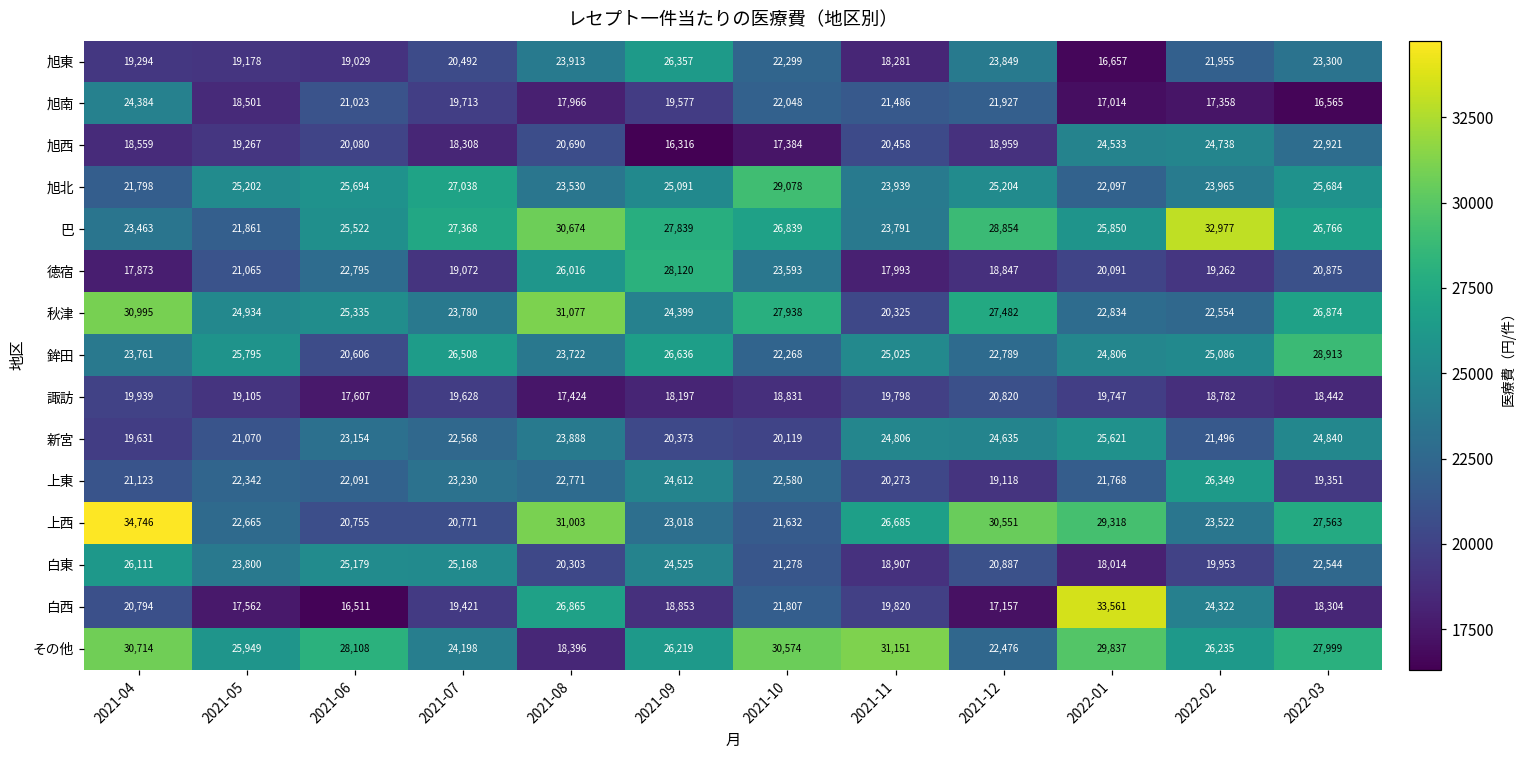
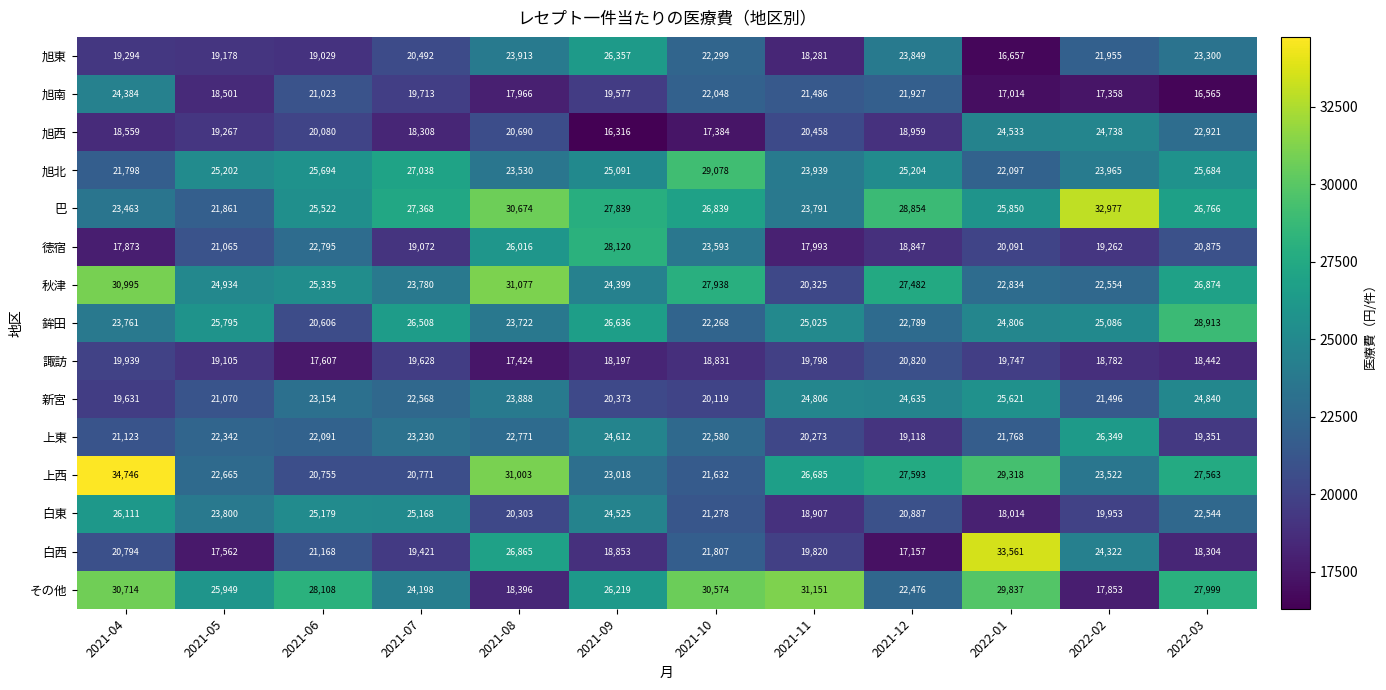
  {
    "旭東": {
      "2021-04": "19,294",
      "2021-05": "19,178",
      "2021-06": "19,029",
      "2021-07": "20,492",
      "2021-08": "23,913",
      "2021-09": "26,357",
      "2021-10": "22,299",
      "2021-11": "18,281",
      "2021-12": "23,849",
      "2022-01": "16,657",
      "2022-02": "21,955",
      "2022-03": "23,300"
    },
    "旭南": {
      "2021-04": "24,384",
      "2021-05": "18,501",
      "2021-06": "21,023",
      "2021-07": "19,713",
      "2021-08": "17,966",
      "2021-09": "19,577",
      "2021-10": "22,048",
      "2021-11": "21,486",
      "2021-12": "21,927",
      "2022-01": "17,014",
      "2022-02": "17,358",
      "2022-03": "16,565"
    },
    "旭西": {
      "2021-04": "18,559",
      "2021-05": "19,267",
      "2021-06": "20,080",
      "2021-07": "18,308",
      "2021-08": "20,690",
      "2021-09": "16,316",
      "2021-10": "17,384",
      "2021-11": "20,458",
      "2021-12": "18,959",
      "2022-01": "24,533",
      "2022-02": "24,738",
      "2022-03": "22,921"
    },
    "旭北": {
      "2021-04": "21,798",
      "2021-05": "25,202",
      "2021-06": "25,694",
      "2021-07": "27,038",
      "2021-08": "23,530",
      "2021-09": "25,091",
      "2021-10": "29,078",
      "2021-11": "23,939",
      "2021-12": "25,204",
      "2022-01": "22,097",
      "2022-02": "23,965",
      "2022-03": "25,684"
    },
    "巴": {
      "2021-04": "23,463",
      "2021-05": "21,861",
      "2021-06": "25,522",
      "2021-07": "27,368",
      "2021-08": "30,674",
      "2021-09": "27,839",
      "2021-10": "26,839",
      "2021-11": "23,791",
      "2021-12": "28,854",
      "2022-01": "25,850",
      "2022-02": "32,977",
      "2022-03": "26,766"
    },
    "徳宿": {
      "2021-04": "17,873",
      "2021-05": "21,065",
      "2021-06": "22,795",
      "2021-07": "19,072",
      "2021-08": "26,016",
      "2021-09": "28,120",
      "2021-10": "23,593",
      "2021-11": "17,993",
      "2021-12": "18,847",
      "2022-01": "20,091",
      "2022-02": "19,262",
      "2022-03": "20,875"
    },
    "秋津": {
      "2021-04": "30,995",
      "2021-05": "24,934",
      "2021-06": "25,335",
      "2021-07": "23,780",
      "2021-08": "31,077",
      "2021-09": "24,399",
      "2021-10": "27,938",
      "2021-11": "20,325",
      "2021-12": "27,482",
      "2022-01": "22,834",
      "2022-02": "22,554",
      "2022-03": "26,874"
    },
    "鉾田": {
      "2021-04": "23,761",
      "2021-05": "25,795",
      "2021-06": "20,606",
      "2021-07": "26,508",
      "2021-08": "23,722",
      "2021-09": "26,636",
      "2021-10": "22,268",
      "2021-11": "25,025",
      "2021-12": "22,789",
      "2022-01": "24,806",
      "2022-02": "25,086",
      "2022-03": "28,913"
    },
    "諏訪": {
      "2021-04": "19,939",
      "2021-05": "19,105",
      "2021-06": "17,607",
      "2021-07": "19,628",
      "2021-08": "17,424",
      "2021-09": "18,197",
      "2021-10": "18,831",
      "2021-11": "19,798",
      "2021-12": "20,820",
      "2022-01": "19,747",
      "2022-02": "18,782",
      "2022-03": "18,442"
    },
    "新宮": {
      "2021-04": "19,631",
      "2021-05": "21,070",
      "2021-06": "23,154",
      "2021-07": "22,568",
      "2021-08": "23,888",
      "2021-09": "20,373",
      "2021-10": "20,119",
      "2021-11": "24,806",
      "2021-12": "24,635",
      "2022-01": "25,621",
      "2022-02": "21,496",
      "2022-03": "24,840"
    },
    "上東": {
      "2021-04": "21,123",
      "2021-05": "22,342",
      "2021-06": "22,091",
      "2021-07": "23,230",
      "2021-08": "22,771",
      "2021-09": "24,612",
      "2021-10": "22,580",
      "2021-11": "20,273",
      "2021-12": "19,118",
      "2022-01": "21,768",
      "2022-02": "26,349",
      "2022-03": "19,351"
    },
    "上西": {
      "2021-04": "34,746",
      "2021-05": "22,665",
      "2021-06": "20,755",
      "2021-07": "20,771",
      "2021-08": "31,003",
      "2021-09": "23,018",
      "2021-10": "21,632",
      "2021-11": "26,685",
-     "2021-12": "30,551",
+     "2021-12": "27,593",
      "2022-01": "29,318",
      "2022-02": "23,522",
      "2022-03": "27,563"
    },
    "白東": {
      "2021-04": "26,111",
      "2021-05": "23,800",
      "2021-06": "25,179",
      "2021-07": "25,168",
      "2021-08": "20,303",
      "2021-09": "24,525",
      "2021-10": "21,278",
      "2021-11": "18,907",
      "2021-12": "20,887",
      "2022-01": "18,014",
      "2022-02": "19,953",
      "2022-03": "22,544"
    },
    "白西": {
      "2021-04": "20,794",
      "2021-05": "17,562",
-     "2021-06": "16,511",
+     "2021-06": "21,168",
      "2021-07": "19,421",
      "2021-08": "26,865",
      "2021-09": "18,853",
      "2021-10": "21,807",
      "2021-11": "19,820",
      "2021-12": "17,157",
      "2022-01": "33,561",
      "2022-02": "24,322",
      "2022-03": "18,304"
    },
    "その他": {
      "2021-04": "30,714",
      "2021-05": "25,949",
      "2021-06": "28,108",
      "2021-07": "24,198",
      "2021-08": "18,396",
      "2021-09": "26,219",
      "2021-10": "30,574",
      "2021-11": "31,151",
      "2021-12": "22,476",
      "2022-01": "29,837",
-     "2022-02": "26,235",
+     "2022-02": "17,853",
      "2022-03": "27,999"
    }
  }
